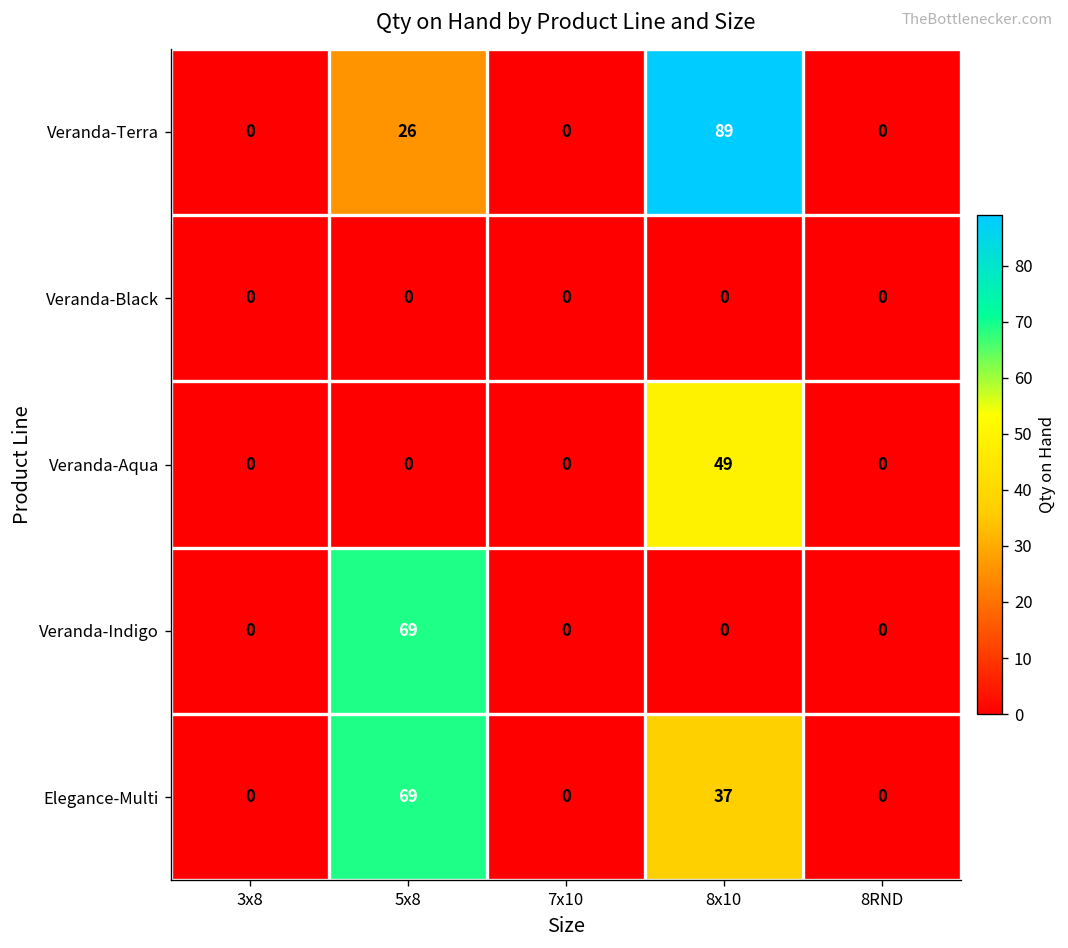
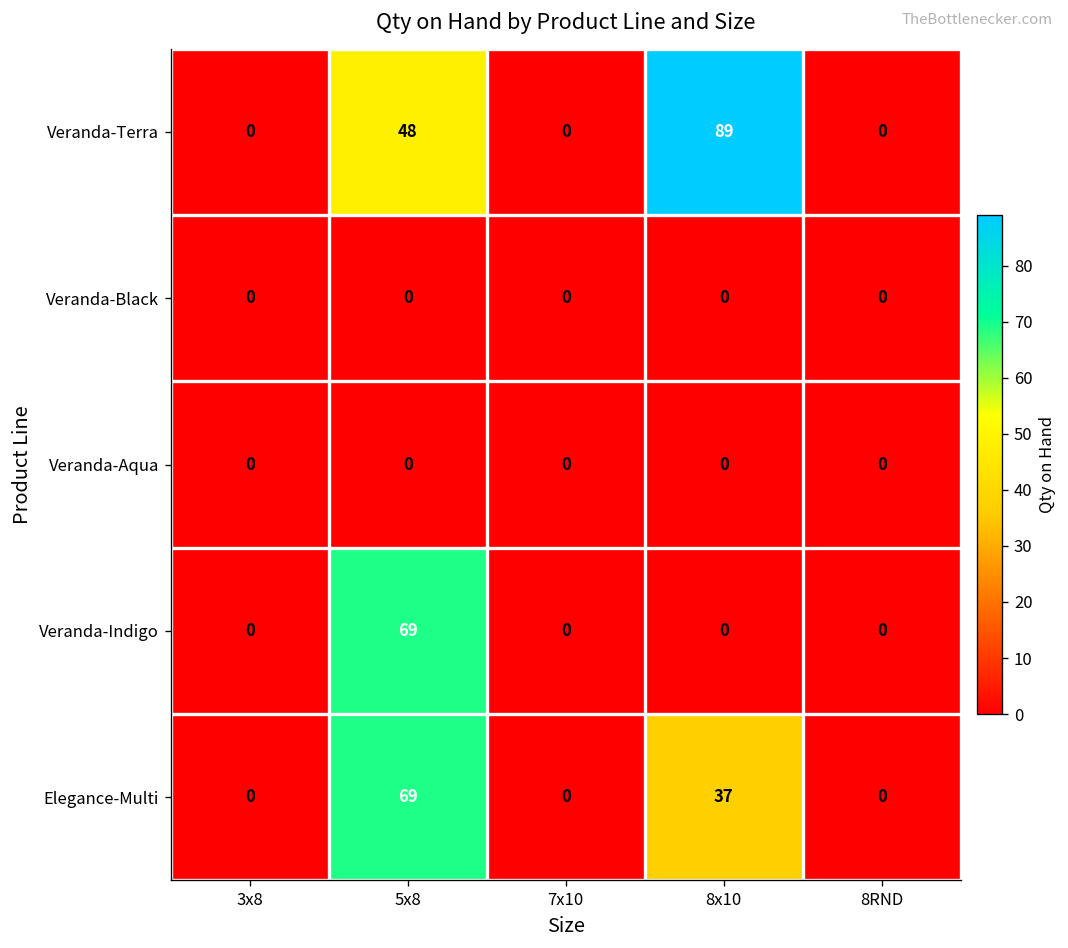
  {
    "Veranda-Terra": {
      "3x8": 0,
-     "5x8": 26,
+     "5x8": 48,
      "7x10": 0,
      "8x10": 89,
      "8RND": 0
    },
    "Veranda-Black": {
      "3x8": 0,
      "5x8": 0,
      "7x10": 0,
      "8x10": 0,
      "8RND": 0
    },
    "Veranda-Aqua": {
      "3x8": 0,
      "5x8": 0,
      "7x10": 0,
-     "8x10": 49,
+     "8x10": 0,
      "8RND": 0
    },
    "Veranda-Indigo": {
      "3x8": 0,
      "5x8": 69,
      "7x10": 0,
      "8x10": 0,
      "8RND": 0
    },
    "Elegance-Multi": {
      "3x8": 0,
      "5x8": 69,
      "7x10": 0,
      "8x10": 37,
      "8RND": 0
    }
  }
